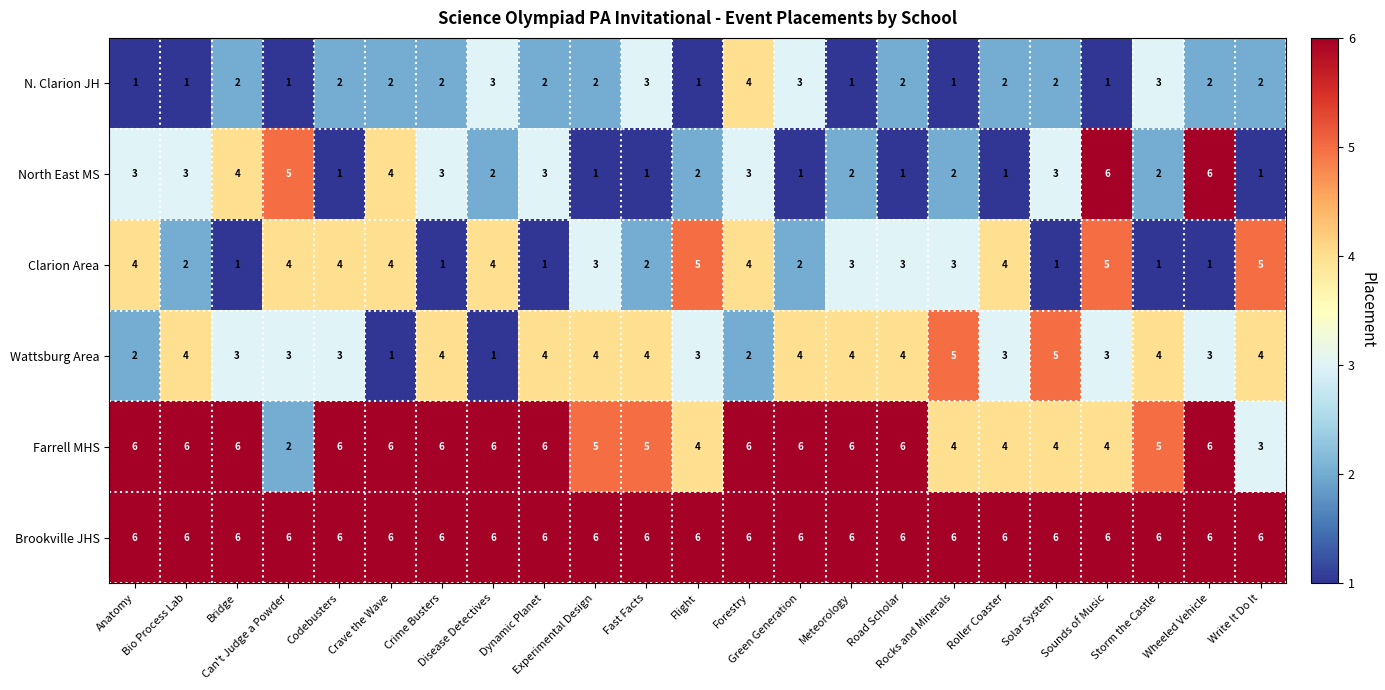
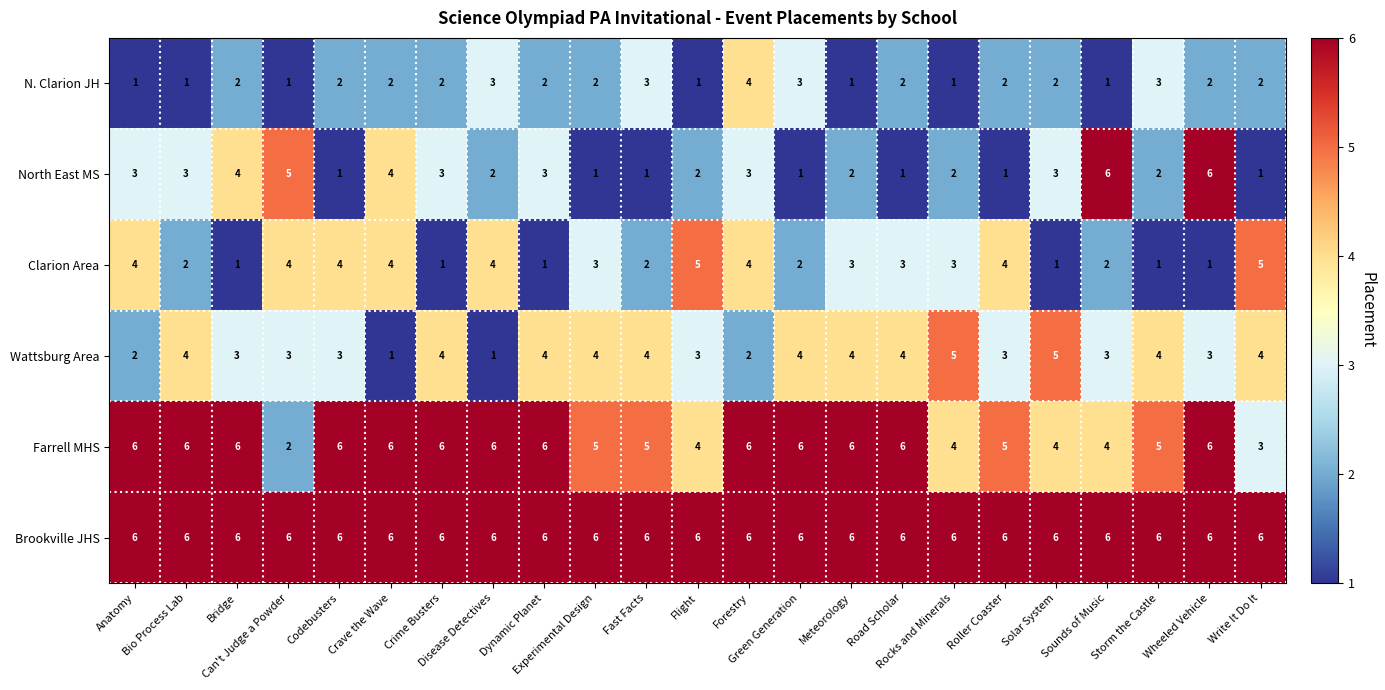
  {
    "N. Clarion JH": {
      "Anatomy": 1,
      "Bio Process Lab": 1,
      "Bridge": 2,
      "Can't Judge a Powder": 1,
      "Codebusters": 2,
      "Crave the Wave": 2,
      "Crime Busters": 2,
      "Disease Detectives": 3,
      "Dynamic Planet": 2,
      "Experimental Design": 2,
      "Fast Facts": 3,
      "Flight": 1,
      "Forestry": 4,
      "Green Generation": 3,
      "Meteorology": 1,
      "Road Scholar": 2,
      "Rocks and Minerals": 1,
      "Roller Coaster": 2,
      "Solar System": 2,
      "Sounds of Music": 1,
      "Storm the Castle": 3,
      "Wheeled Vehicle": 2,
      "Write It Do It": 2
    },
    "North East MS": {
      "Anatomy": 3,
      "Bio Process Lab": 3,
      "Bridge": 4,
      "Can't Judge a Powder": 5,
      "Codebusters": 1,
      "Crave the Wave": 4,
      "Crime Busters": 3,
      "Disease Detectives": 2,
      "Dynamic Planet": 3,
      "Experimental Design": 1,
      "Fast Facts": 1,
      "Flight": 2,
      "Forestry": 3,
      "Green Generation": 1,
      "Meteorology": 2,
      "Road Scholar": 1,
      "Rocks and Minerals": 2,
      "Roller Coaster": 1,
      "Solar System": 3,
      "Sounds of Music": 6,
      "Storm the Castle": 2,
      "Wheeled Vehicle": 6,
      "Write It Do It": 1
    },
    "Clarion Area": {
      "Anatomy": 4,
      "Bio Process Lab": 2,
      "Bridge": 1,
      "Can't Judge a Powder": 4,
      "Codebusters": 4,
      "Crave the Wave": 4,
      "Crime Busters": 1,
      "Disease Detectives": 4,
      "Dynamic Planet": 1,
      "Experimental Design": 3,
      "Fast Facts": 2,
      "Flight": 5,
      "Forestry": 4,
      "Green Generation": 2,
      "Meteorology": 3,
      "Road Scholar": 3,
      "Rocks and Minerals": 3,
      "Roller Coaster": 4,
      "Solar System": 1,
-     "Sounds of Music": 5,
+     "Sounds of Music": 2,
      "Storm the Castle": 1,
      "Wheeled Vehicle": 1,
      "Write It Do It": 5
    },
    "Wattsburg Area": {
      "Anatomy": 2,
      "Bio Process Lab": 4,
      "Bridge": 3,
      "Can't Judge a Powder": 3,
      "Codebusters": 3,
      "Crave the Wave": 1,
      "Crime Busters": 4,
      "Disease Detectives": 1,
      "Dynamic Planet": 4,
      "Experimental Design": 4,
      "Fast Facts": 4,
      "Flight": 3,
      "Forestry": 2,
      "Green Generation": 4,
      "Meteorology": 4,
      "Road Scholar": 4,
      "Rocks and Minerals": 5,
      "Roller Coaster": 3,
      "Solar System": 5,
      "Sounds of Music": 3,
      "Storm the Castle": 4,
      "Wheeled Vehicle": 3,
      "Write It Do It": 4
    },
    "Farrell MHS": {
      "Anatomy": 6,
      "Bio Process Lab": 6,
      "Bridge": 6,
      "Can't Judge a Powder": 2,
      "Codebusters": 6,
      "Crave the Wave": 6,
      "Crime Busters": 6,
      "Disease Detectives": 6,
      "Dynamic Planet": 6,
      "Experimental Design": 5,
      "Fast Facts": 5,
      "Flight": 4,
      "Forestry": 6,
      "Green Generation": 6,
      "Meteorology": 6,
      "Road Scholar": 6,
      "Rocks and Minerals": 4,
-     "Roller Coaster": 4,
+     "Roller Coaster": 5,
      "Solar System": 4,
      "Sounds of Music": 4,
      "Storm the Castle": 5,
      "Wheeled Vehicle": 6,
      "Write It Do It": 3
    },
    "Brookville JHS": {
      "Anatomy": 6,
      "Bio Process Lab": 6,
      "Bridge": 6,
      "Can't Judge a Powder": 6,
      "Codebusters": 6,
      "Crave the Wave": 6,
      "Crime Busters": 6,
      "Disease Detectives": 6,
      "Dynamic Planet": 6,
      "Experimental Design": 6,
      "Fast Facts": 6,
      "Flight": 6,
      "Forestry": 6,
      "Green Generation": 6,
      "Meteorology": 6,
      "Road Scholar": 6,
      "Rocks and Minerals": 6,
      "Roller Coaster": 6,
      "Solar System": 6,
      "Sounds of Music": 6,
      "Storm the Castle": 6,
      "Wheeled Vehicle": 6,
      "Write It Do It": 6
    }
  }
